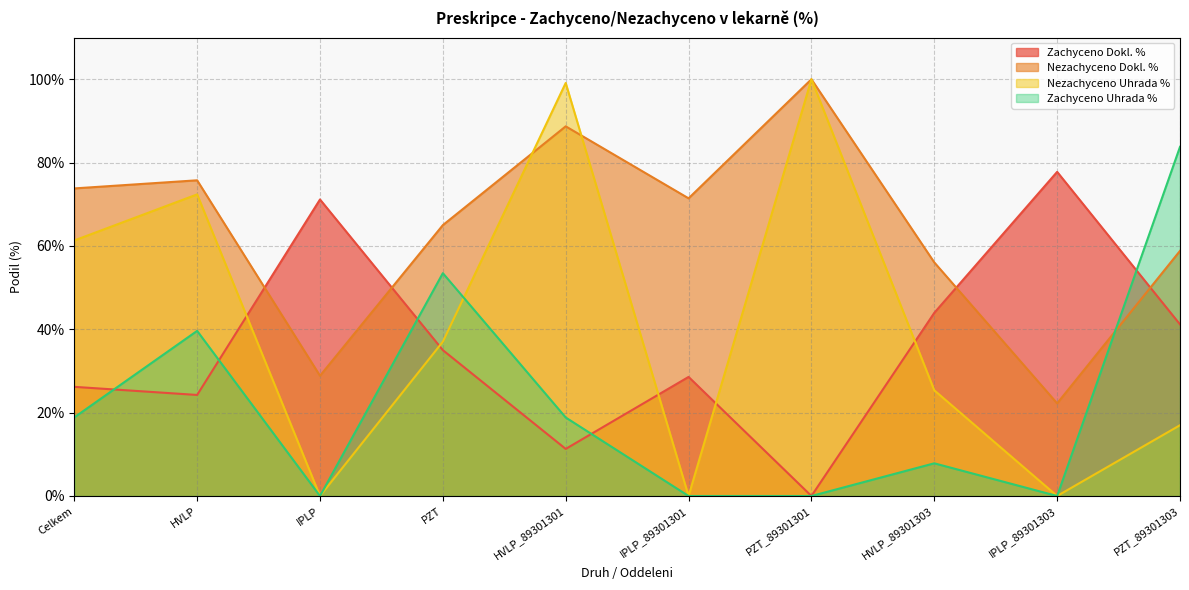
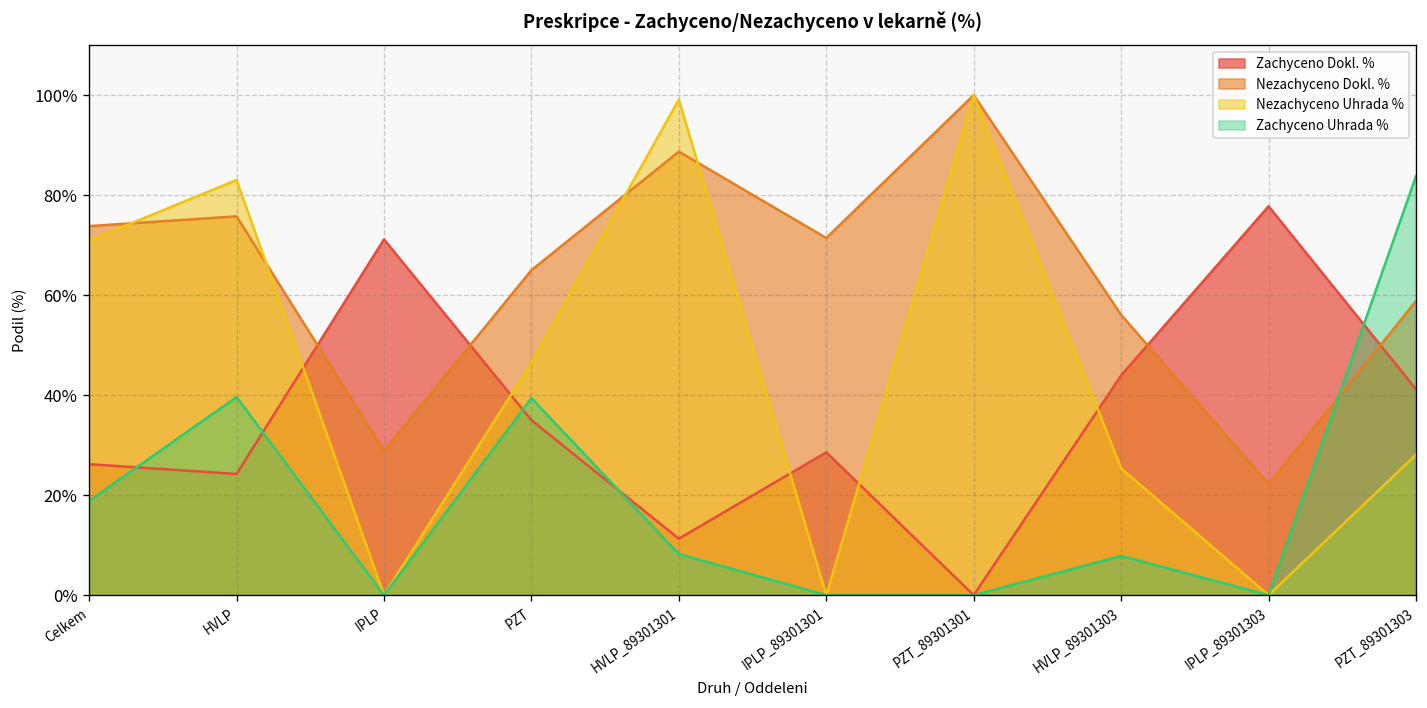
  {
    "Nezachyceno Uhrada %": {
-     "Celkem": "61%",
-     "HVLP": "72%",
-     "PZT": "37%",
+     "Celkem": "71%",
+     "HVLP": "83%",
+     "PZT": "47%",
      "HVLP_89301301": "99%",
      "HVLP_89301303": "25%",
-     "PZT_89301303": "17%"
+     "PZT_89301303": "28%"
    },
    "Zachyceno Uhrada %": {
      "Celkem": "19%",
      "HVLP": "40%",
-     "PZT": "53%",
-     "HVLP_89301301": "19%",
+     "PZT": "39%",
+     "HVLP_89301301": "8%",
      "HVLP_89301303": "8%",
      "PZT_89301303": "84%"
    }
  }
